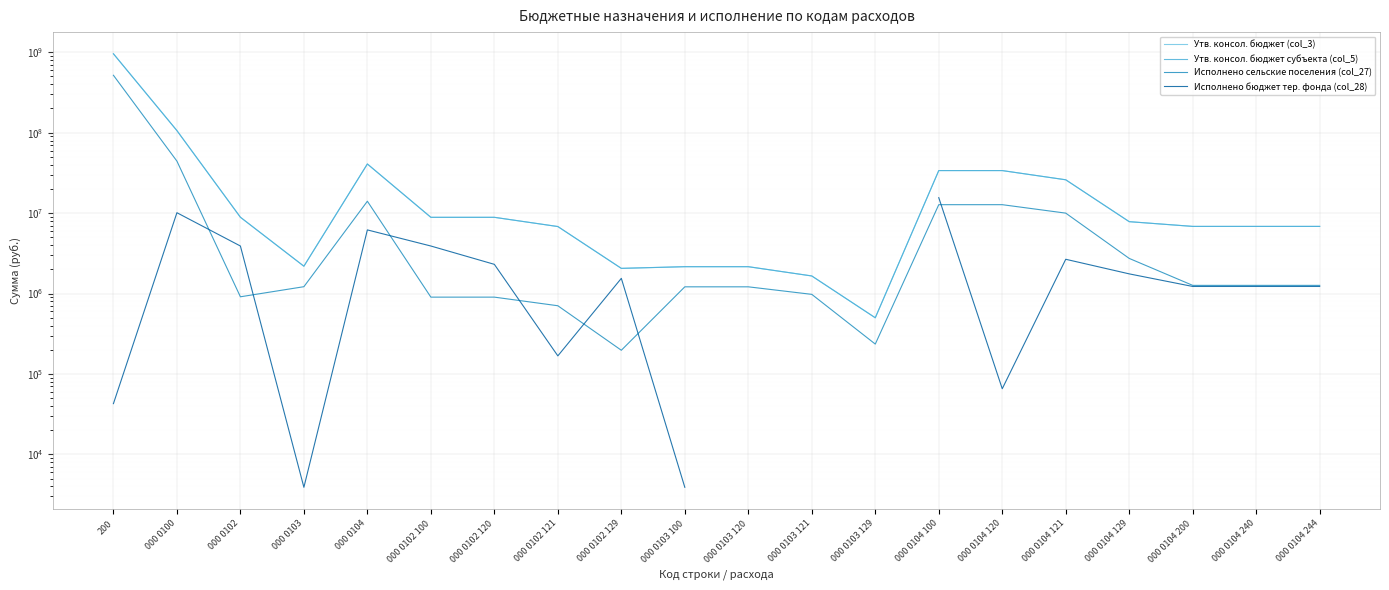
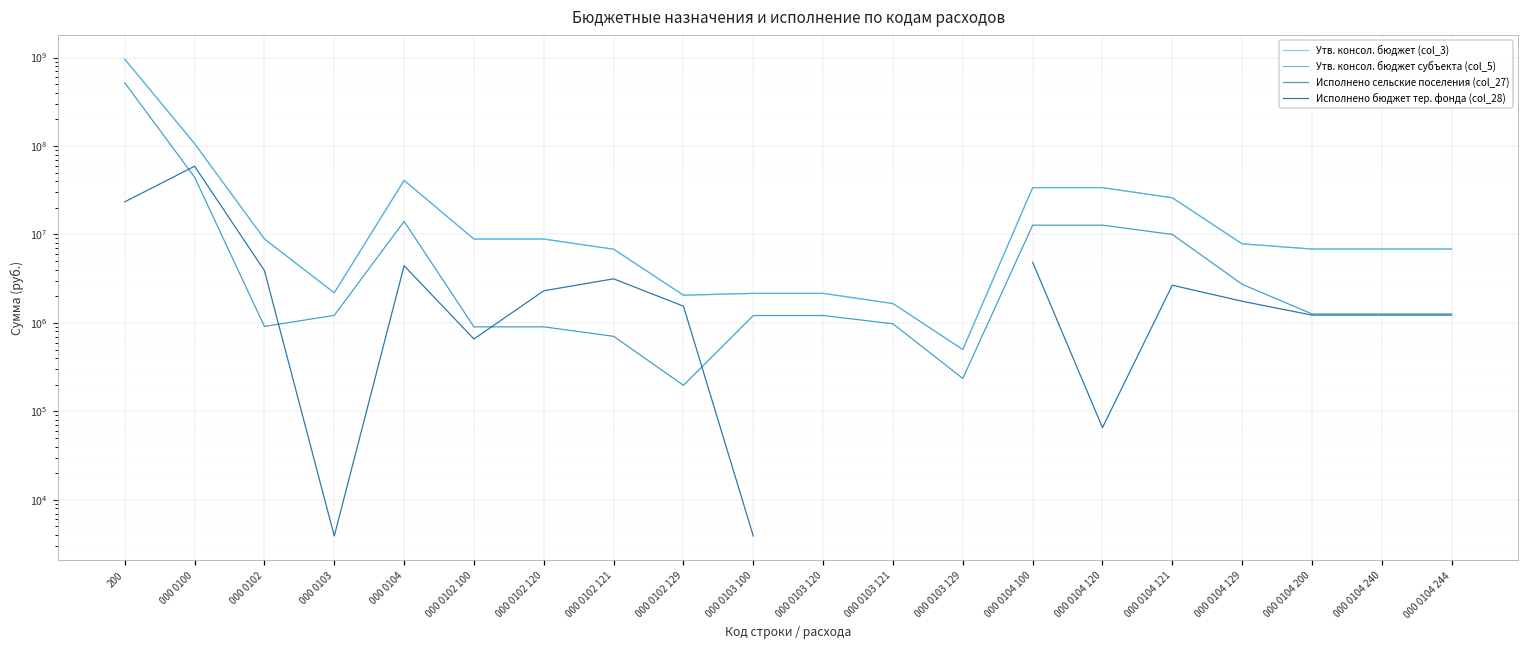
  {
    "Исполнено бюджет тер. фонда (col_28)": {
-     "200": 40000,
-     "000 0100": 10000000,
+     "200": 23000000,
+     "000 0100": 60000000,
      "000 0102": 4000000,
      "000 0103": 4000,
-     "000 0104": 6000000,
-     "000 0102 100": 4000000,
+     "000 0104": 4000000,
+     "000 0102 100": 700000,
      "000 0102 120": 2300000,
-     "000 0102 121": 170000,
+     "000 0102 121": 3200000,
      "000 0102 129": 1500000,
      "000 0103 100": 4000,
-     "000 0104 100": 16000000,
+     "000 0104 100": 5000000,
      "000 0104 120": 70000,
      "000 0104 121": 2700000,
      "000 0104 129": 1800000
    }
  }
